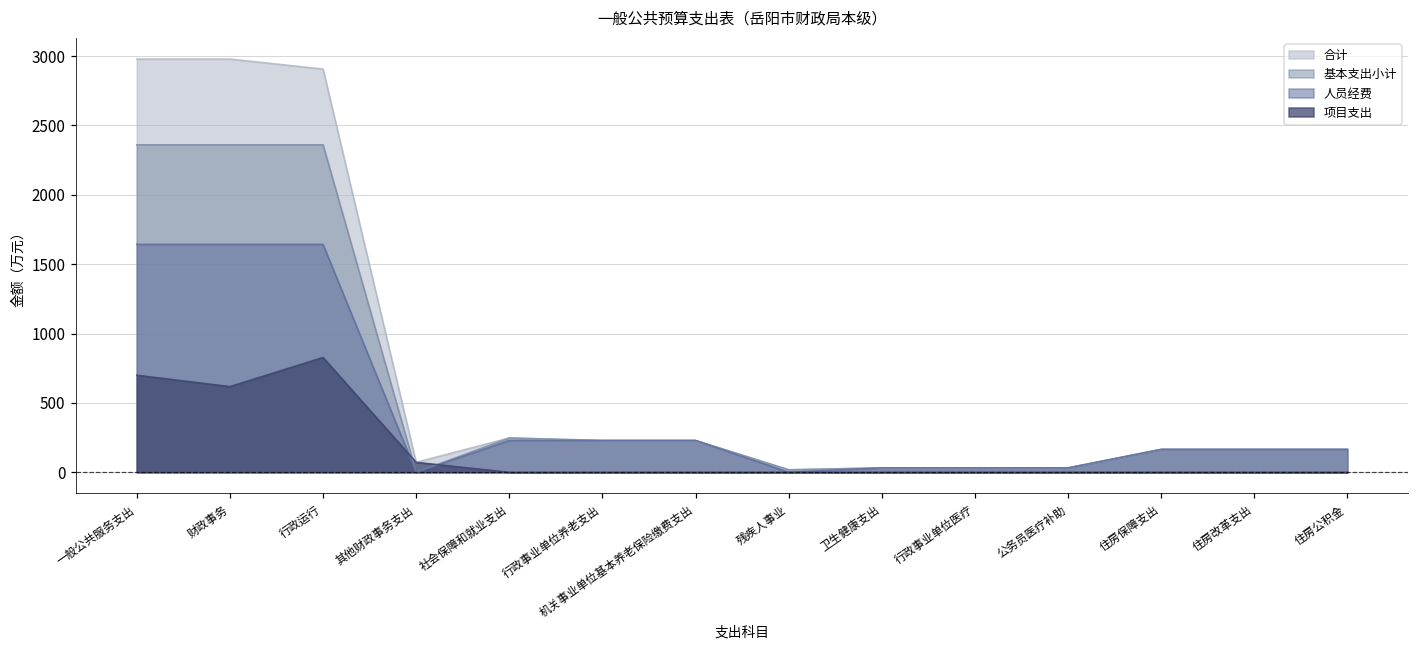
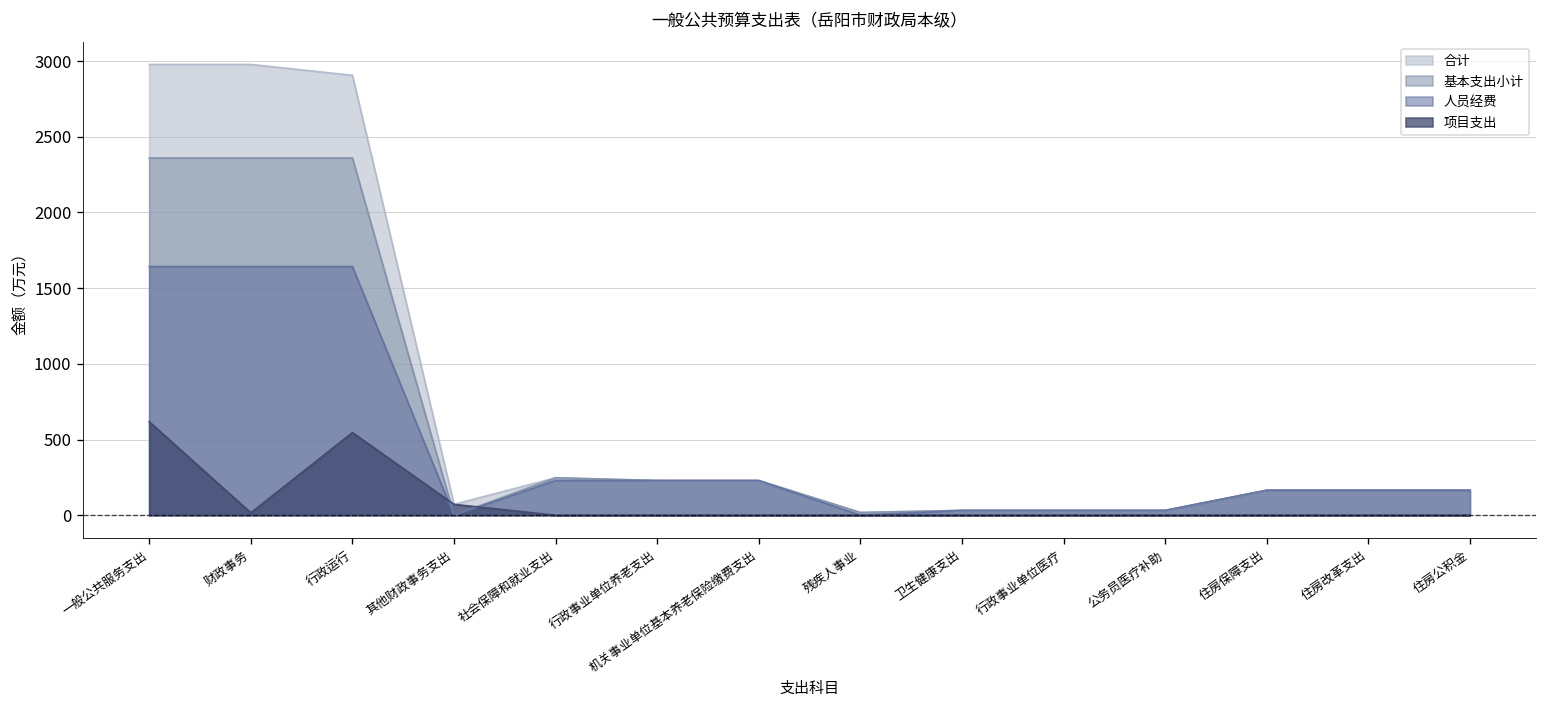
  {
    "项目支出": {
-     "一般公共服务支出": 700,
-     "财政事务": 620,
-     "行政运行": 830,
+     "一般公共服务支出": 620,
+     "财政事务": 20,
+     "行政运行": 550,
      "社会保障和就业支出": 0,
      "行政事业单位养老支出": 0,
      "机关事业单位基本养老保险缴费支出": 0,
      "卫生健康支出": 0,
      "行政事业单位医疗": 0,
      "公务员医疗补助": 0,
      "住房保障支出": 0,
      "住房改革支出": 0,
      "住房公积金": 0
    }
  }
